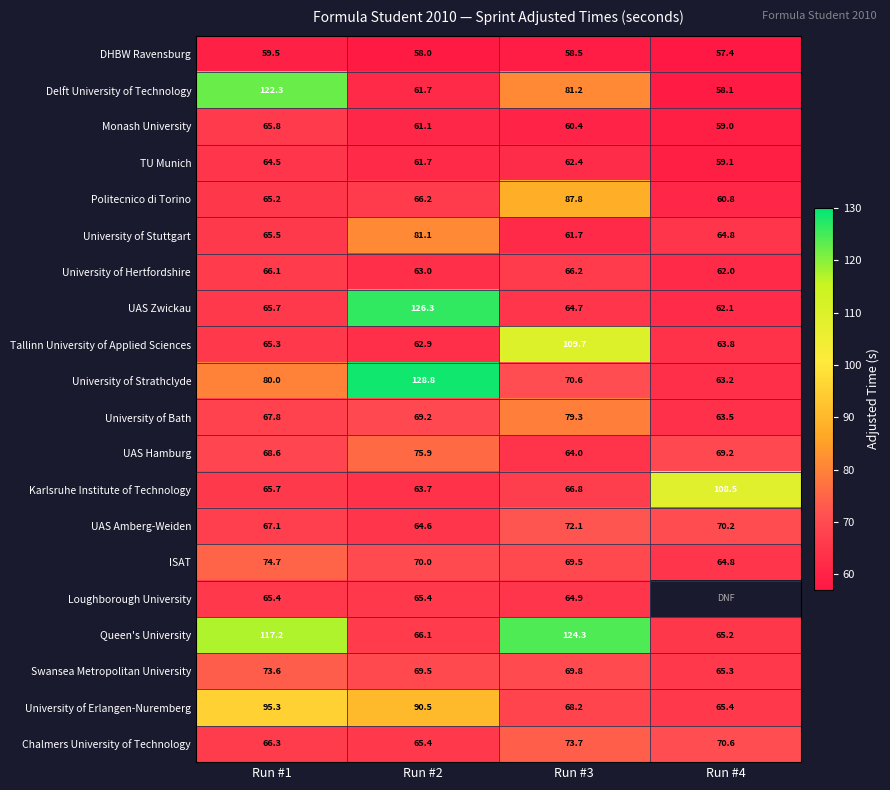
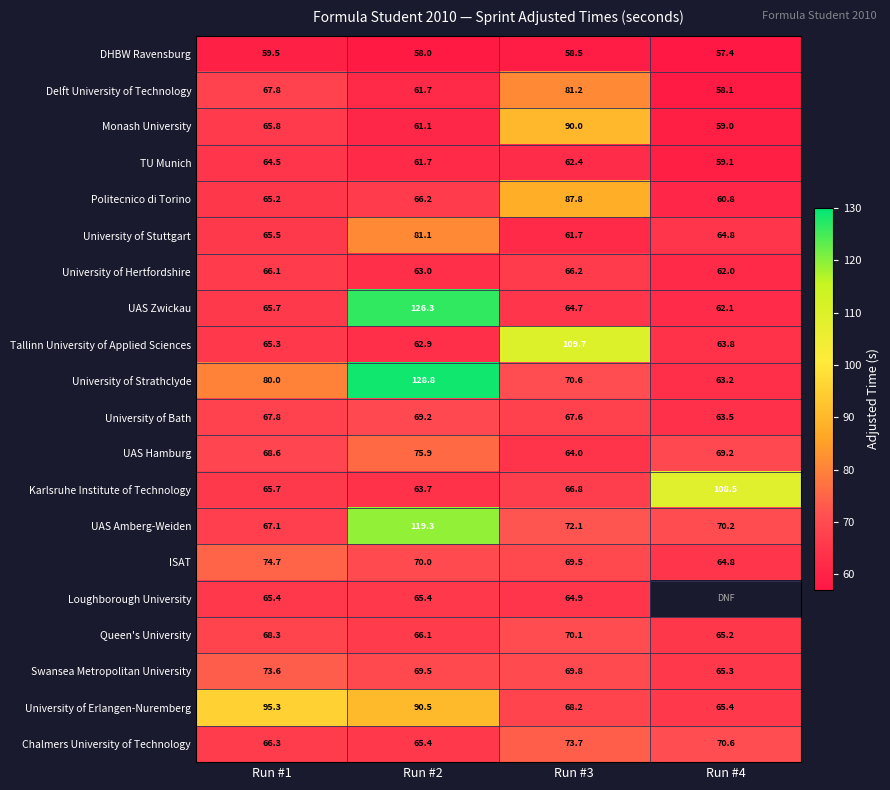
  {
    "DHBW Ravensburg": {
      "Run #1": 59.5,
      "Run #2": 58.0,
      "Run #3": 58.5,
      "Run #4": 57.4
    },
    "Delft University of Technology": {
-     "Run #1": 122.3,
+     "Run #1": 67.8,
      "Run #2": 61.7,
      "Run #3": 81.2,
      "Run #4": 58.1
    },
    "Monash University": {
      "Run #1": 65.8,
      "Run #2": 61.1,
-     "Run #3": 60.4,
+     "Run #3": 90.0,
      "Run #4": 59.0
    },
    "TU Munich": {
      "Run #1": 64.5,
      "Run #2": 61.7,
      "Run #3": 62.4,
      "Run #4": 59.1
    },
    "Politecnico di Torino": {
      "Run #1": 65.2,
      "Run #2": 66.2,
      "Run #3": 87.8,
      "Run #4": 60.8
    },
    "University of Stuttgart": {
      "Run #1": 65.5,
      "Run #2": 81.1,
      "Run #3": 61.7,
      "Run #4": 64.8
    },
    "University of Hertfordshire": {
      "Run #1": 66.1,
      "Run #2": 63.0,
      "Run #3": 66.2,
      "Run #4": 62.0
    },
    "UAS Zwickau": {
      "Run #1": 65.7,
      "Run #2": 126.3,
      "Run #3": 64.7,
      "Run #4": 62.1
    },
    "Tallinn University of Applied Sciences": {
      "Run #1": 65.3,
      "Run #2": 62.9,
      "Run #3": 109.7,
      "Run #4": 63.8
    },
    "University of Strathclyde": {
      "Run #1": 80.0,
      "Run #2": 128.8,
      "Run #3": 70.6,
      "Run #4": 63.2
    },
    "University of Bath": {
      "Run #1": 67.8,
      "Run #2": 69.2,
-     "Run #3": 79.3,
+     "Run #3": 67.6,
      "Run #4": 63.5
    },
    "UAS Hamburg": {
      "Run #1": 68.6,
      "Run #2": 75.9,
      "Run #3": 64.0,
      "Run #4": 69.2
    },
    "Karlsruhe Institute of Technology": {
      "Run #1": 65.7,
      "Run #2": 63.7,
      "Run #3": 66.8,
      "Run #4": 108.5
    },
    "UAS Amberg-Weiden": {
      "Run #1": 67.1,
-     "Run #2": 64.6,
+     "Run #2": 119.3,
      "Run #3": 72.1,
      "Run #4": 70.2
    },
    "ISAT": {
      "Run #1": 74.7,
      "Run #2": 70.0,
      "Run #3": 69.5,
      "Run #4": 64.8
    },
    "Loughborough University": {
      "Run #1": 65.4,
      "Run #2": 65.4,
      "Run #3": 64.9
    },
    "Queen's University": {
-     "Run #1": 117.2,
+     "Run #1": 68.3,
      "Run #2": 66.1,
-     "Run #3": 124.3,
+     "Run #3": 70.1,
      "Run #4": 65.2
    },
    "Swansea Metropolitan University": {
      "Run #1": 73.6,
      "Run #2": 69.5,
      "Run #3": 69.8,
      "Run #4": 65.3
    },
    "University of Erlangen-Nuremberg": {
      "Run #1": 95.3,
      "Run #2": 90.5,
      "Run #3": 68.2,
      "Run #4": 65.4
    },
    "Chalmers University of Technology": {
      "Run #1": 66.3,
      "Run #2": 65.4,
      "Run #3": 73.7,
      "Run #4": 70.6
    }
  }
